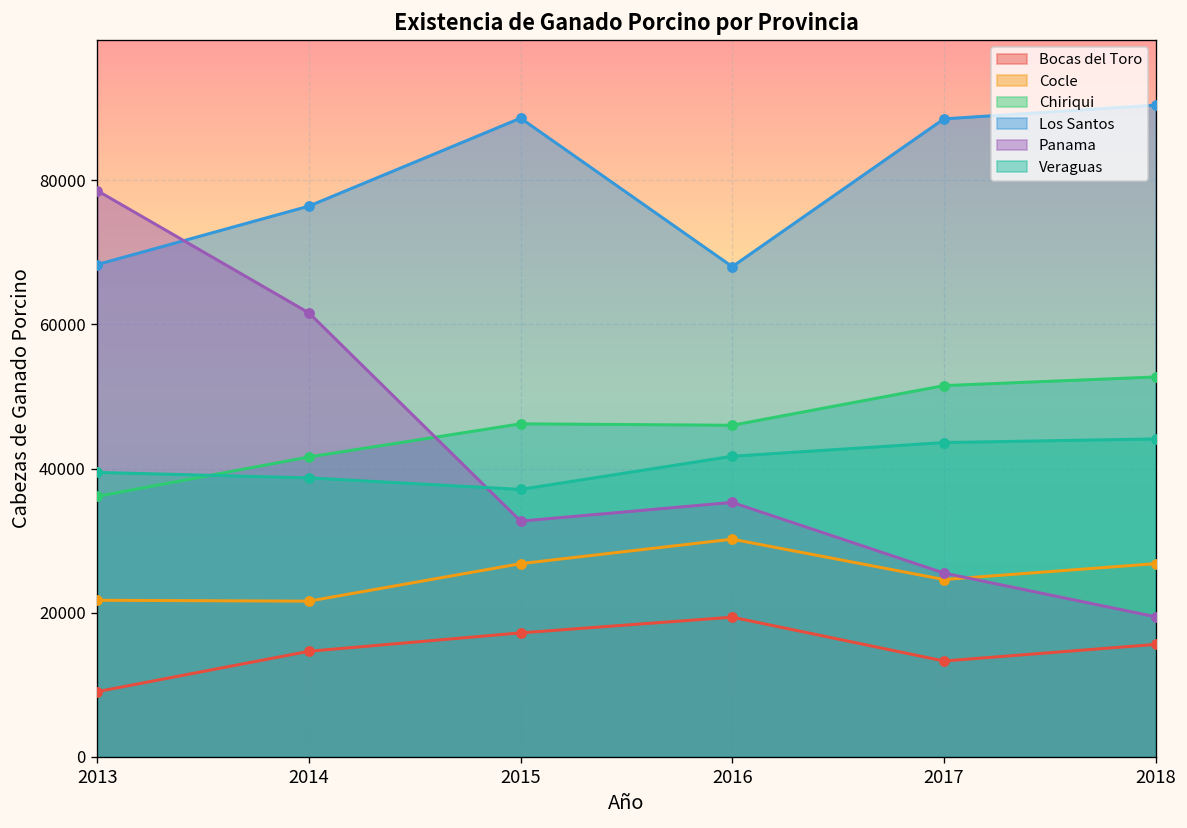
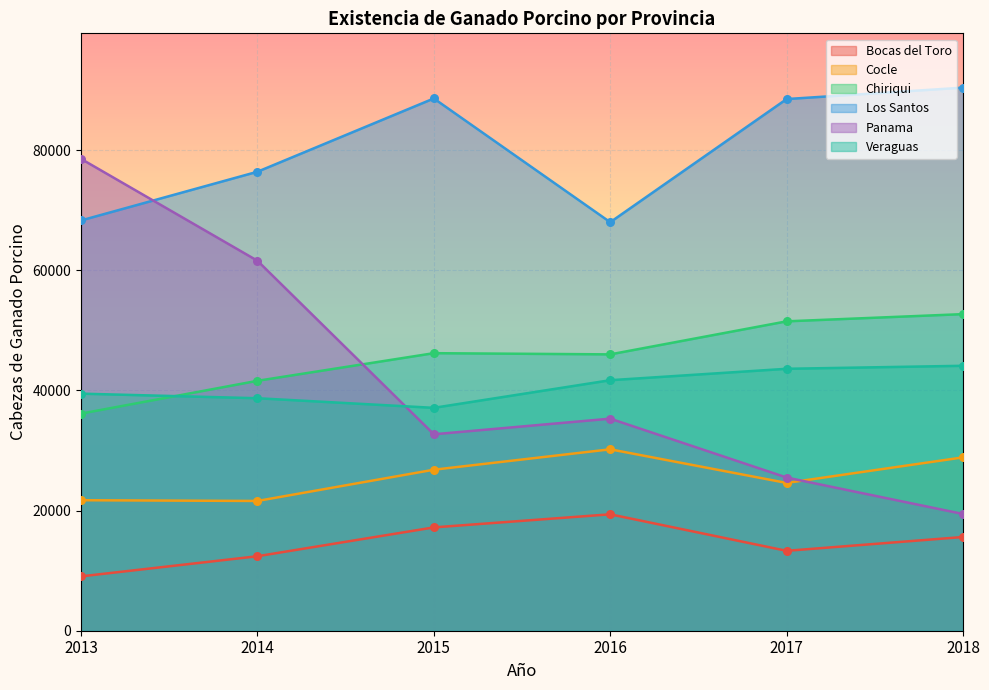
  {
    "Bocas del Toro": {
      "2013": 9000,
-     "2014": 15000,
+     "2014": 12000,
      "2015": 17000,
      "2016": 19000,
      "2017": 13000,
      "2018": 16000
    },
    "Cocle": {
      "2013": 22000,
      "2014": 22000,
      "2015": 27000,
      "2016": 30000,
      "2017": 25000,
-     "2018": 27000
+     "2018": 29000
    },
    "Panama": {
      "2013": 79000,
      "2014": 62000,
      "2015": 33000,
      "2016": 35000,
      "2017": 26000,
      "2018": 19000
    }
  }
